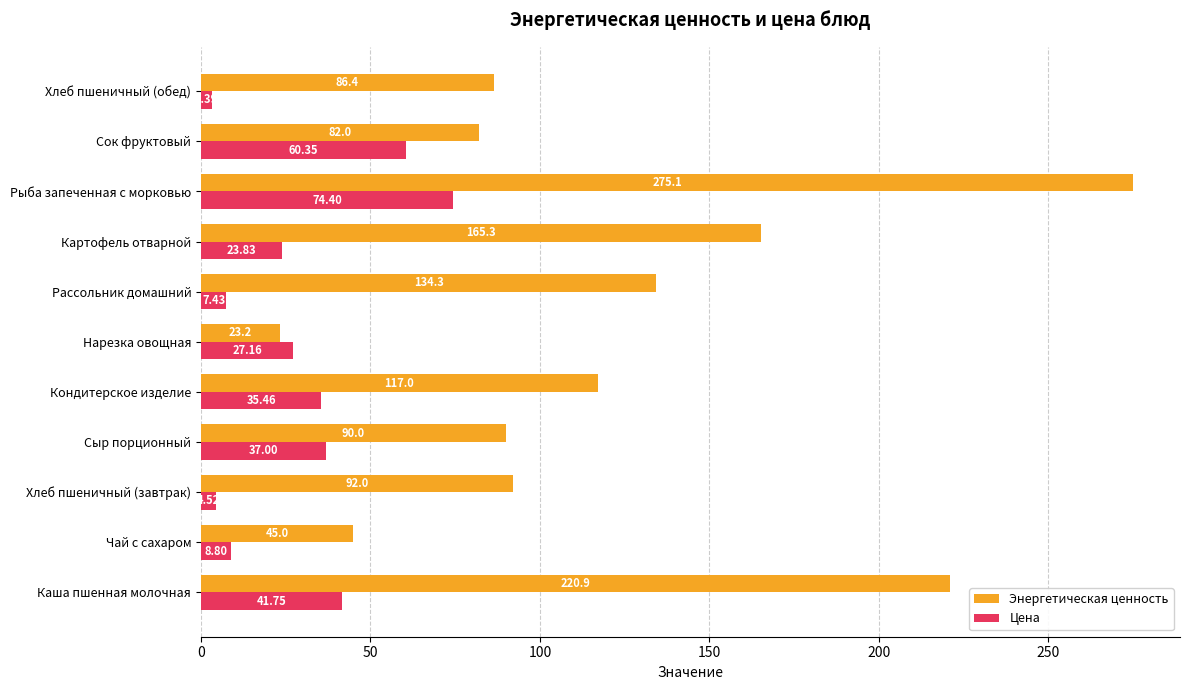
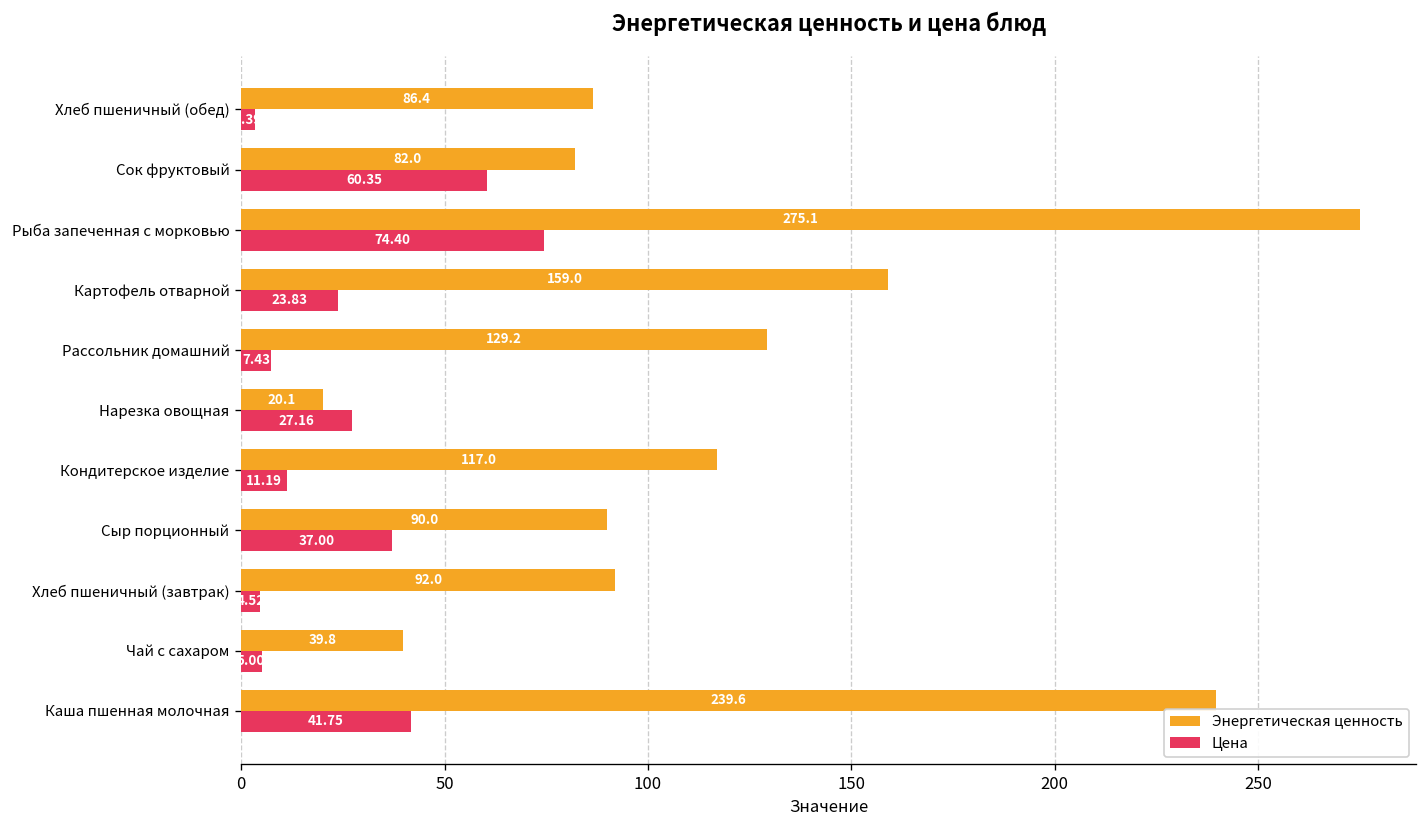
  {
    "Энергетическая ценность": {
      "Хлеб пшеничный (обед)": 86.4,
      "Сок фруктовый": 82.0,
      "Рыба запеченная с морковью": 275.1,
-     "Картофель отварной": 165.3,
-     "Рассольник домашний": 134.3,
-     "Нарезка овощная": 23.2,
+     "Картофель отварной": 159.0,
+     "Рассольник домашний": 129.2,
+     "Нарезка овощная": 20.1,
      "Кондитерское изделие": 117.0,
      "Сыр порционный": 90.0,
      "Хлеб пшеничный (завтрак)": 92.0,
-     "Чай с сахаром": 45.0,
-     "Каша пшенная молочная": 220.9
+     "Чай с сахаром": 39.8,
+     "Каша пшенная молочная": 239.6
    },
    "Цена": {
      "Сок фруктовый": 60.35,
      "Рыба запеченная с морковью": 74.40,
      "Картофель отварной": 23.83,
      "Рассольник домашний": 7.43,
      "Нарезка овощная": 27.16,
-     "Кондитерское изделие": 35.46,
+     "Кондитерское изделие": 11.19,
      "Сыр порционный": 37.00,
      "Хлеб пшеничный (завтрак)": 4.52,
-     "Чай с сахаром": 8.80,
+     "Чай с сахаром": 5.00,
      "Каша пшенная молочная": 41.75
    }
  }
